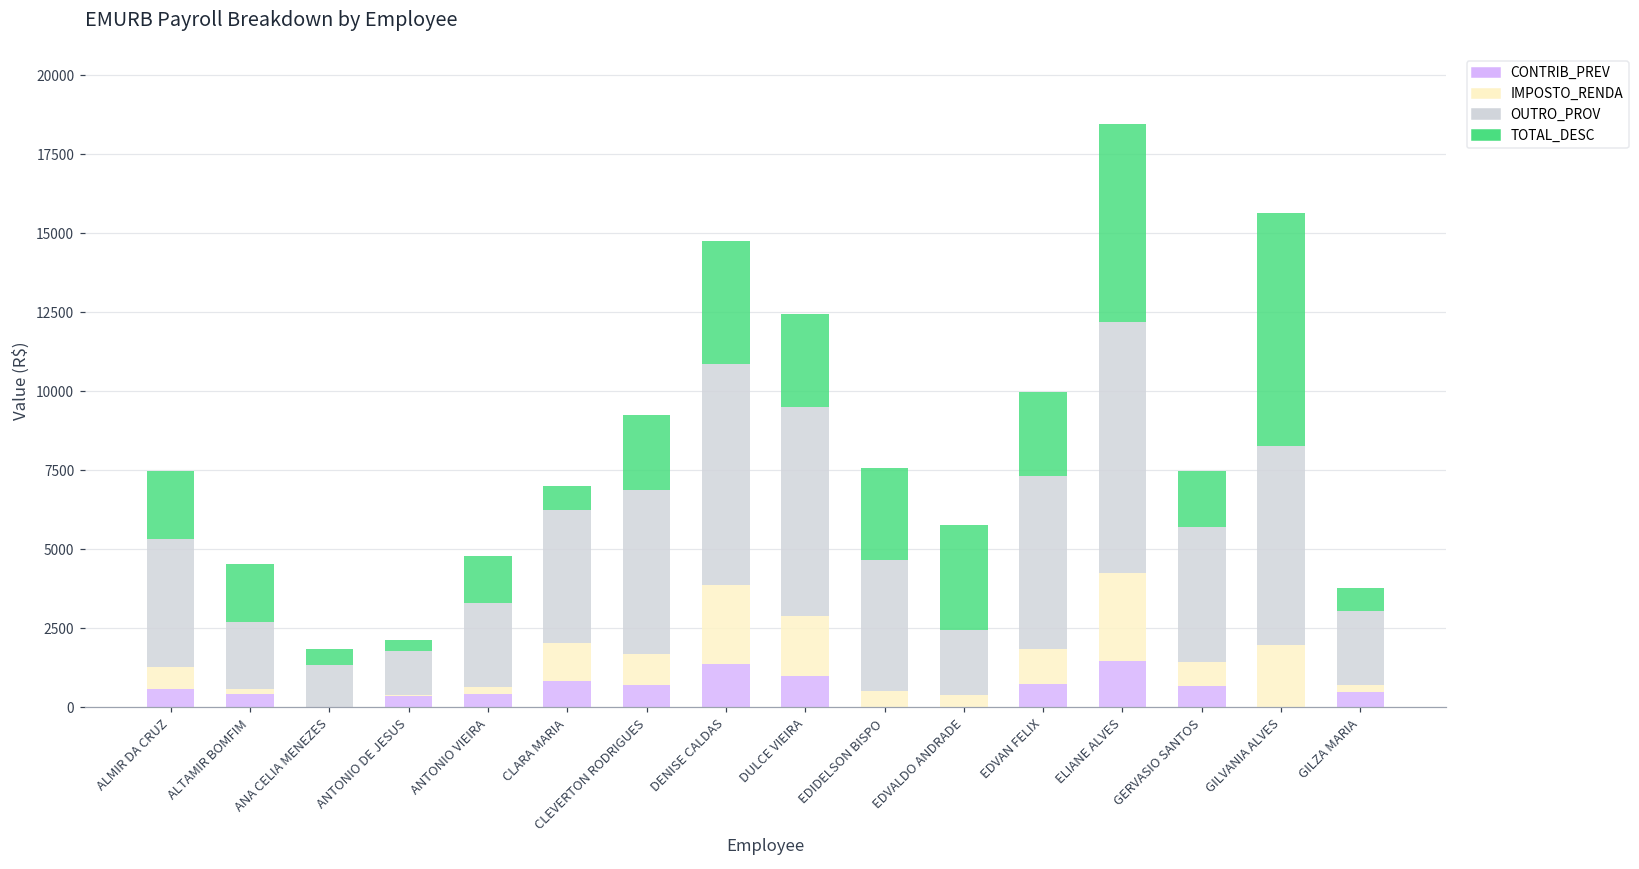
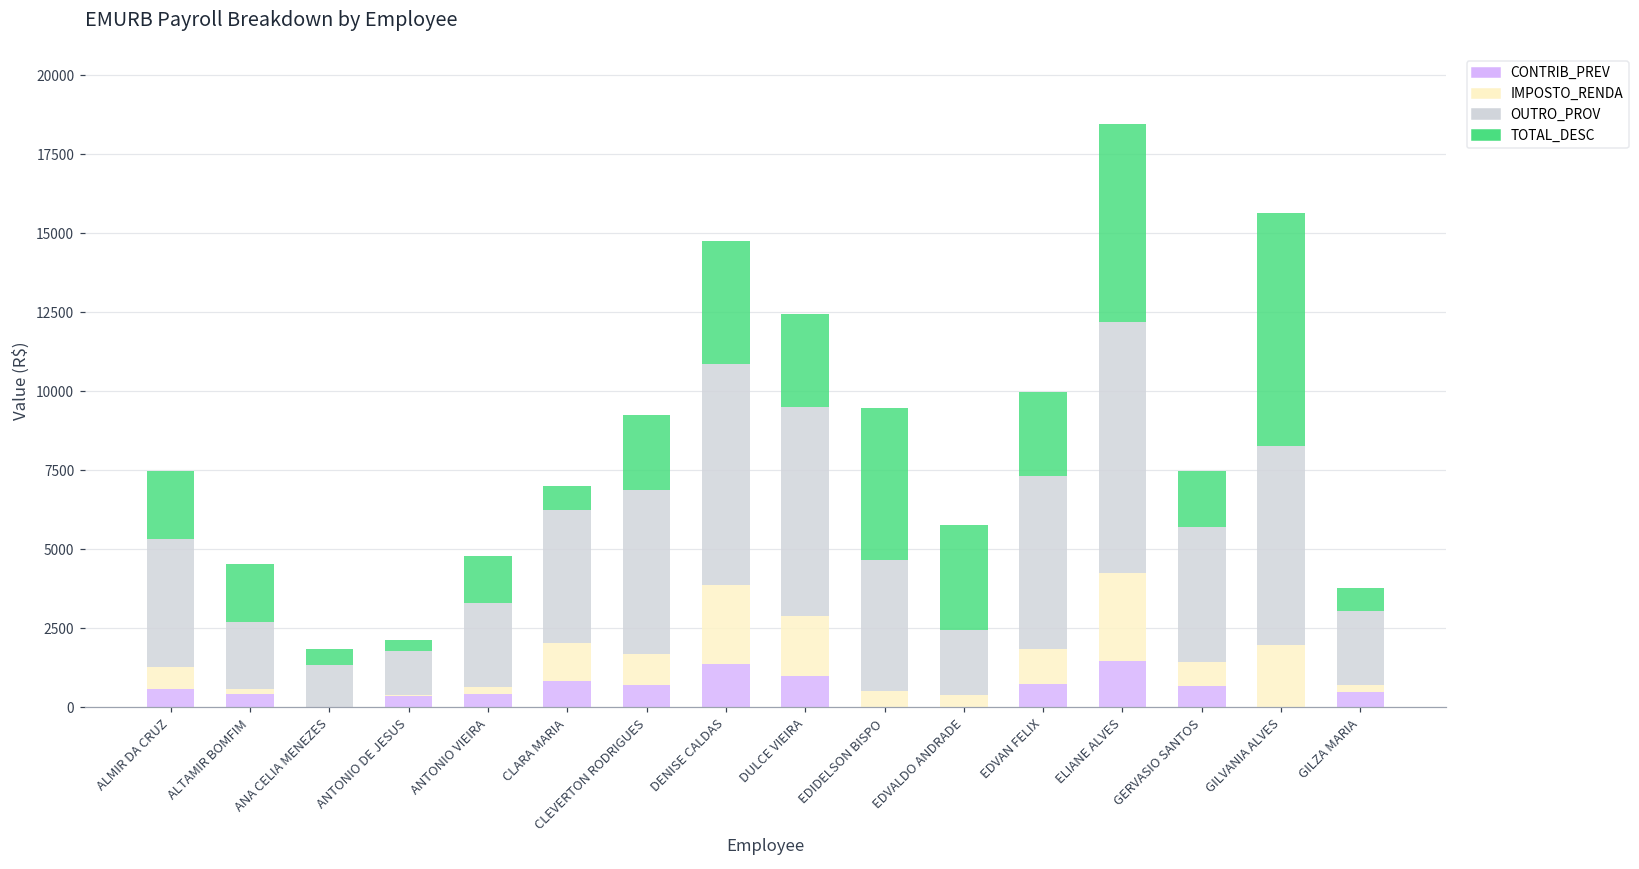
  {
    "TOTAL_DESC": {
      "ALMIR DA CRUZ": 2200,
      "ALTAMIR BOMFIM": 1800,
      "ANA CELIA MENEZES": 500,
      "ANTONIO DE JESUS": 400,
      "ANTONIO VIEIRA": 1500,
      "CLARA MARIA": 800,
      "CLEVERTON RODRIGUES": 2400,
      "DENISE CALDAS": 3900,
      "DULCE VIEIRA": 2900,
-     "EDIDELSON BISPO": 2900,
+     "EDIDELSON BISPO": 4800,
      "EDVALDO ANDRADE": 3300,
      "EDVAN FELIX": 2600,
      "ELIANE ALVES": 6300,
      "GERVASIO SANTOS": 1800,
      "GILVANIA ALVES": 7400,
      "GILZA MARIA": 700
    }
  }
